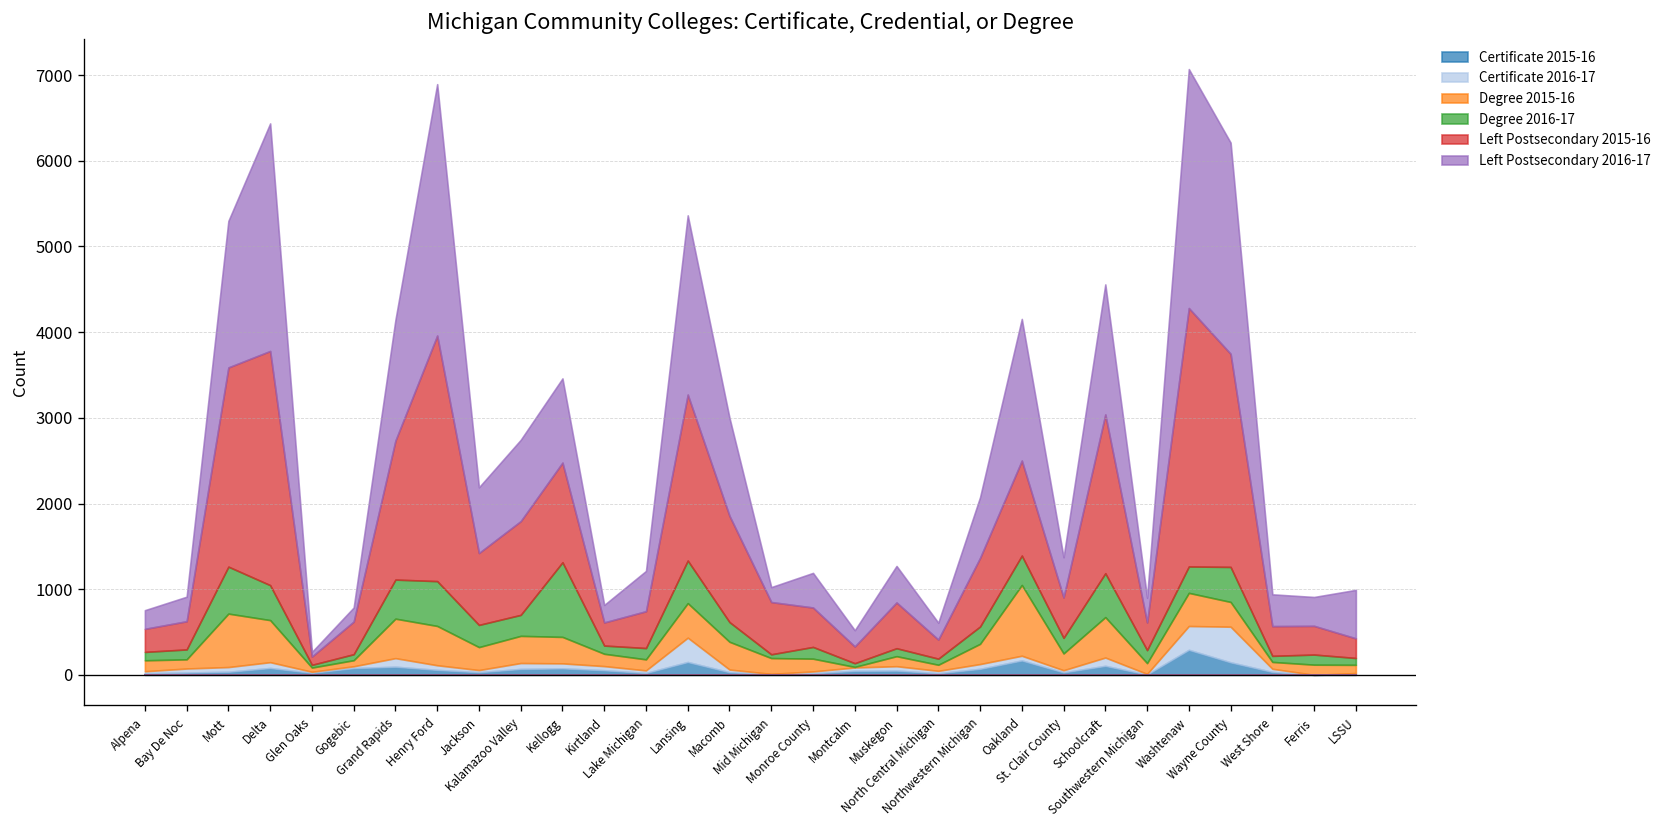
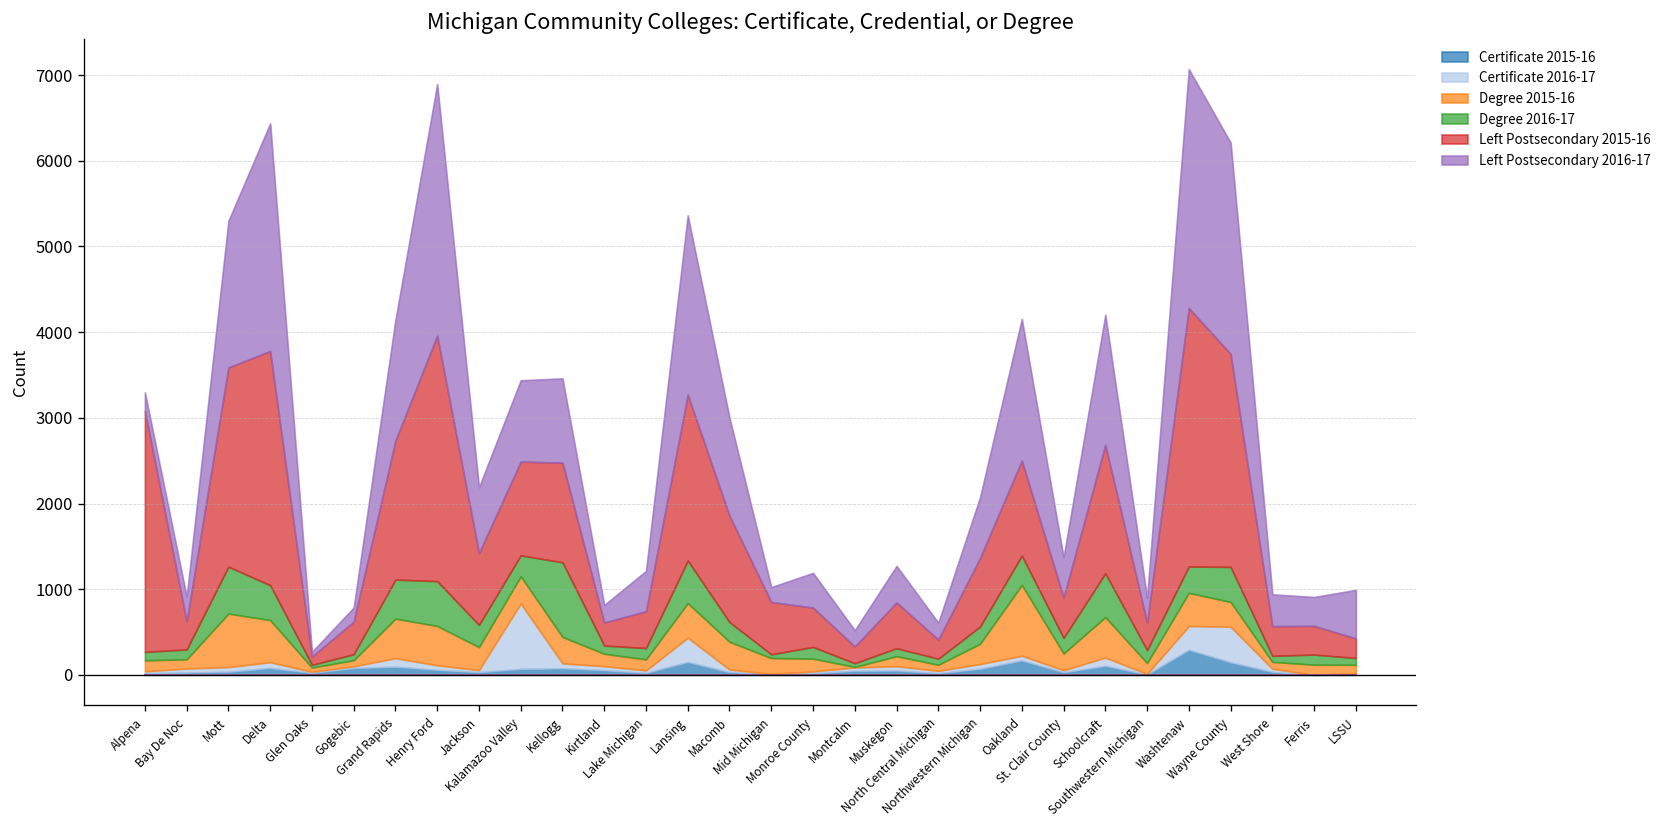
  {
    "Certificate 2016-17": {
      "Bay De Noc": 0,
      "Mott": 100,
      "Delta": 100,
      "Grand Rapids": 100,
      "Henry Ford": 100,
-     "Kalamazoo Valley": 100,
+     "Kalamazoo Valley": 800,
      "Kellogg": 100,
      "Kirtland": 0,
      "Lansing": 300,
      "Muskegon": 100,
      "Northwestern Michigan": 100,
      "Oakland": 100,
      "Schoolcraft": 100,
      "Washtenaw": 300,
      "Wayne County": 400,
      "West Shore": 0
    },
    "Degree 2015-16": {
      "Alpena": 100,
      "Bay De Noc": 100,
      "Mott": 600,
      "Delta": 500,
      "Gogebic": 100,
      "Grand Rapids": 500,
      "Henry Ford": 500,
      "Jackson": 300,
      "Kalamazoo Valley": 300,
      "Kellogg": 300,
      "Kirtland": 100,
      "Lake Michigan": 100,
      "Lansing": 400,
      "Macomb": 300,
      "Mid Michigan": 200,
      "Monroe County": 100,
      "Muskegon": 100,
      "North Central Michigan": 100,
      "Northwestern Michigan": 200,
      "Oakland": 800,
      "St. Clair County": 200,
      "Schoolcraft": 500,
      "Southwestern Michigan": 100,
      "Washtenaw": 400,
      "Wayne County": 300,
      "West Shore": 100,
      "Ferris": 100,
      "LSSU": 100
    },
    "Degree 2016-17": {
      "Alpena": 100,
      "Bay De Noc": 100,
      "Mott": 500,
      "Delta": 400,
      "Gogebic": 100,
      "Grand Rapids": 500,
      "Henry Ford": 500,
      "Jackson": 300,
      "Kalamazoo Valley": 200,
      "Kellogg": 900,
      "Kirtland": 100,
      "Lake Michigan": 100,
      "Lansing": 500,
      "Macomb": 200,
      "Mid Michigan": 0,
      "Monroe County": 100,
      "Montcalm": 0,
      "Muskegon": 100,
      "North Central Michigan": 100,
      "Northwestern Michigan": 200,
      "Oakland": 300,
      "St. Clair County": 200,
      "Schoolcraft": 500,
      "Southwestern Michigan": 200,
      "Washtenaw": 300,
      "Wayne County": 400,
      "West Shore": 100,
      "Ferris": 100,
      "LSSU": 100
    },
    "Left Postsecondary 2015-16": {
-     "Alpena": 300,
+     "Alpena": 2800,
      "Bay De Noc": 300,
      "Mott": 2300,
      "Delta": 2700,
      "Glen Oaks": 100,
      "Gogebic": 400,
      "Grand Rapids": 1600,
      "Henry Ford": 2900,
      "Jackson": 800,
      "Kalamazoo Valley": 1100,
      "Kellogg": 1200,
      "Kirtland": 300,
      "Lake Michigan": 400,
      "Lansing": 1900,
      "Macomb": 1200,
      "Mid Michigan": 600,
      "Monroe County": 500,
      "Montcalm": 200,
      "Muskegon": 500,
      "North Central Michigan": 200,
      "Northwestern Michigan": 800,
      "Oakland": 1100,
      "St. Clair County": 500,
-     "Schoolcraft": 1900,
+     "Schoolcraft": 1500,
      "Southwestern Michigan": 300,
      "Washtenaw": 3000,
      "Wayne County": 2500,
      "West Shore": 300,
      "Ferris": 300,
      "LSSU": 200
    },
    "Left Postsecondary 2016-17": {
      "Alpena": 200,
      "Bay De Noc": 300,
      "Mott": 1700,
      "Delta": 2700,
      "Glen Oaks": 100,
      "Gogebic": 200,
      "Grand Rapids": 1400,
      "Henry Ford": 2900,
      "Jackson": 800,
      "Kalamazoo Valley": 900,
      "Kellogg": 1000,
      "Kirtland": 200,
      "Lake Michigan": 500,
      "Lansing": 2100,
      "Macomb": 1100,
      "Mid Michigan": 200,
      "Monroe County": 400,
      "Montcalm": 200,
      "Muskegon": 400,
      "North Central Michigan": 200,
      "Northwestern Michigan": 700,
      "Oakland": 1700,
      "St. Clair County": 500,
      "Schoolcraft": 1500,
      "Southwestern Michigan": 300,
      "Washtenaw": 2800,
      "Wayne County": 2500,
      "West Shore": 400,
      "Ferris": 300,
      "LSSU": 600
    }
  }
